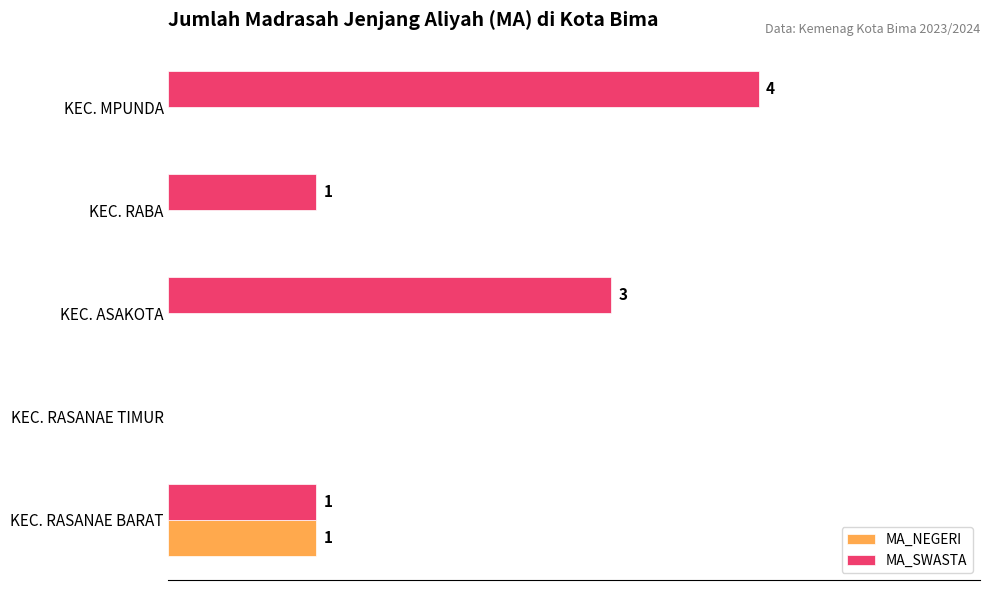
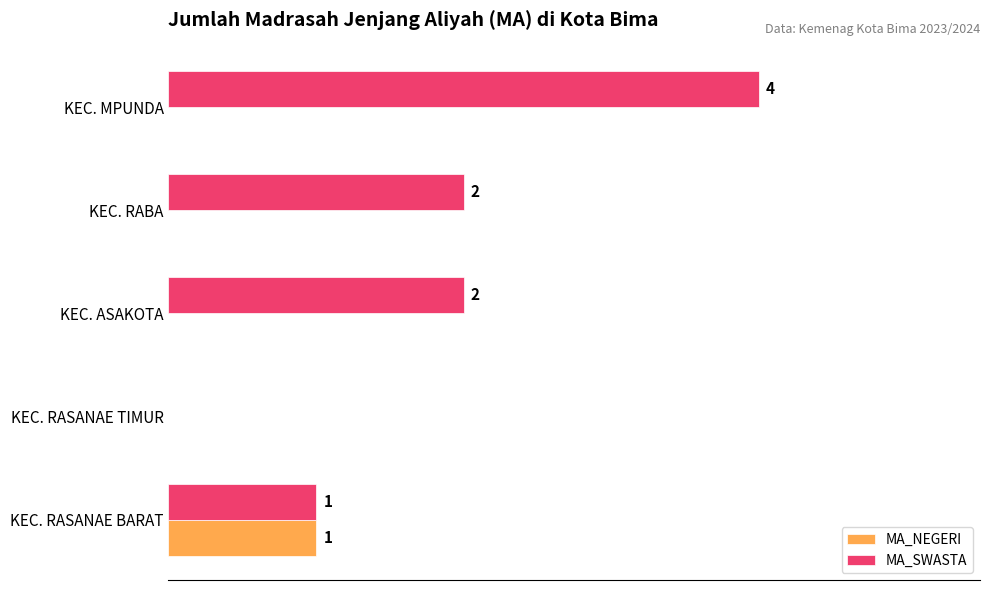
  {
    "MA_NEGERI": {
      "KEC. RASANAE BARAT": 1
    },
    "MA_SWASTA": {
      "KEC. MPUNDA": 4,
-     "KEC. RABA": 1,
-     "KEC. ASAKOTA": 3,
+     "KEC. RABA": 2,
+     "KEC. ASAKOTA": 2,
      "KEC. RASANAE BARAT": 1
    }
  }
